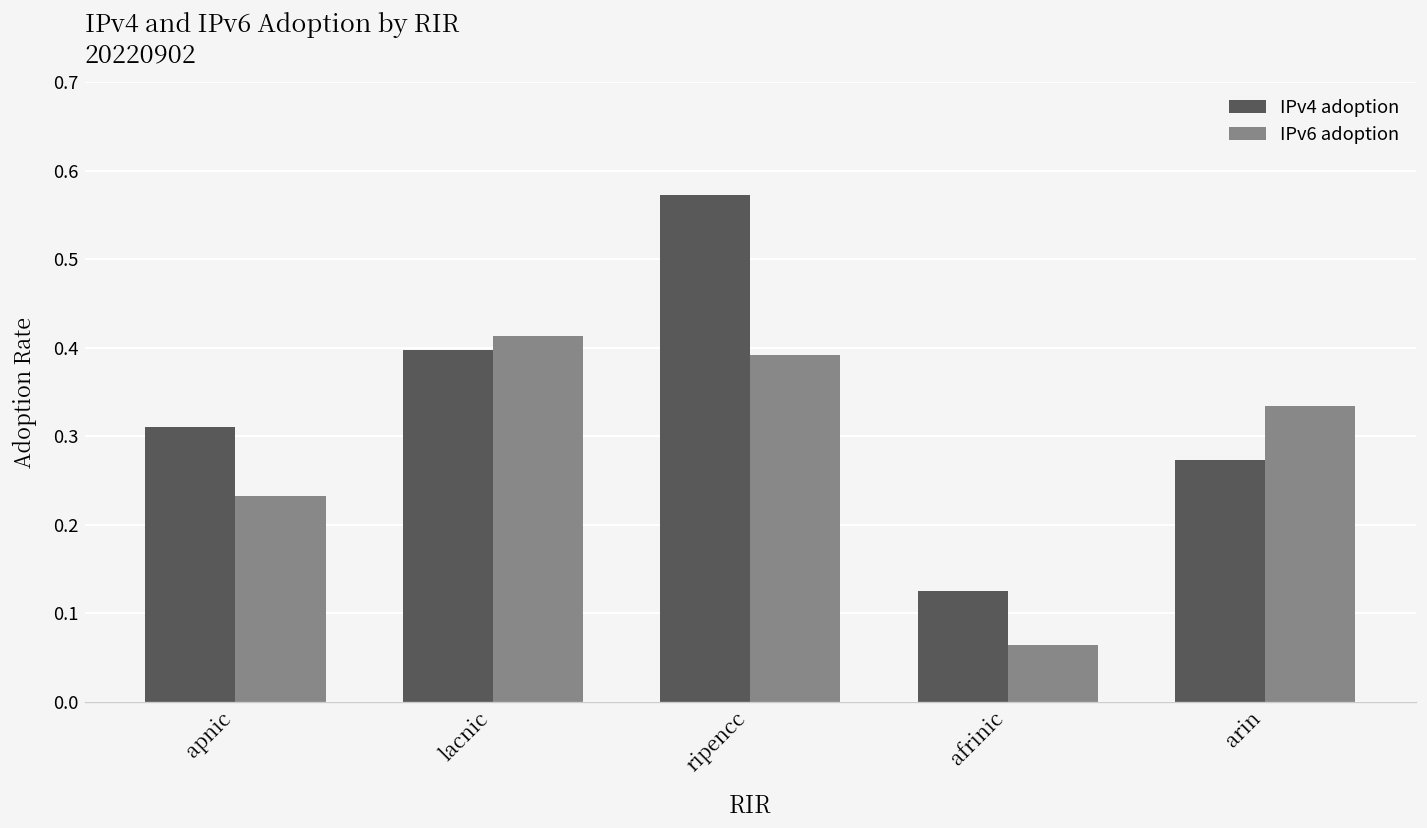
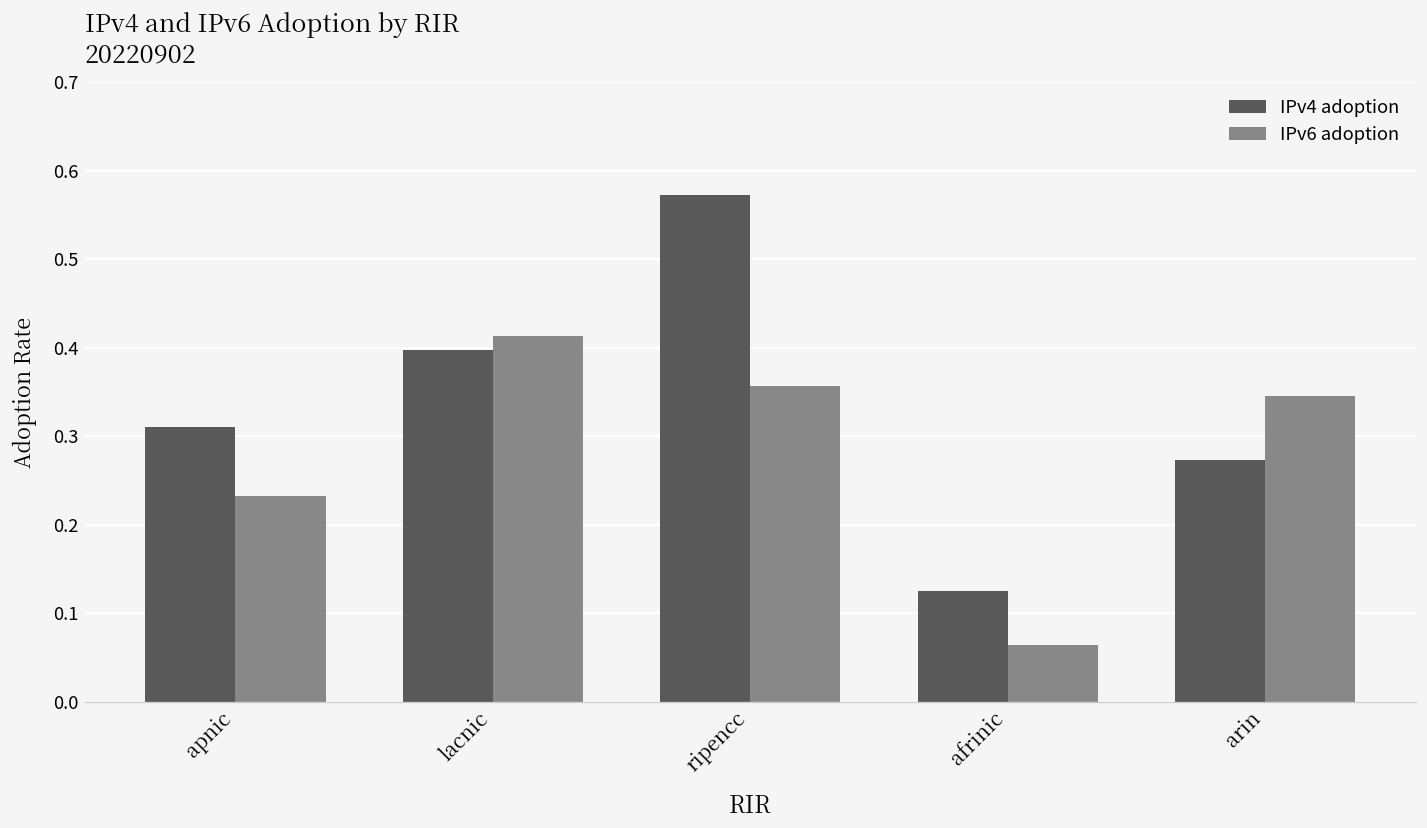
  {
    "IPv4 adoption": {
      "apnic": 0.31,
      "lacnic": 0.40,
      "ripencc": 0.57,
      "afrinic": 0.13,
      "arin": 0.27
    },
    "IPv6 adoption": {
      "apnic": 0.23,
      "lacnic": 0.41,
-     "ripencc": 0.39,
+     "ripencc": 0.36,
      "afrinic": 0.06,
-     "arin": 0.33
+     "arin": 0.35
    }
  }
